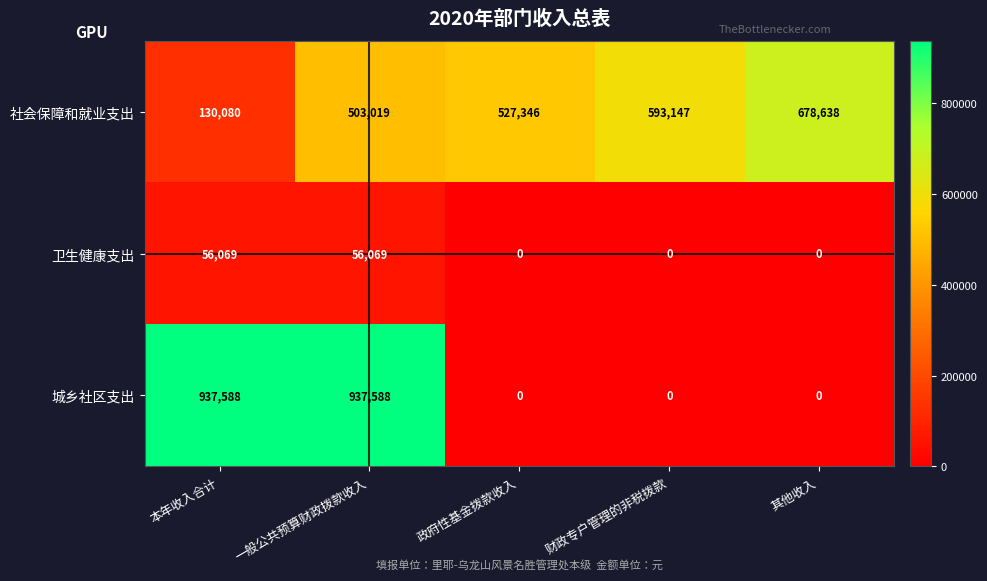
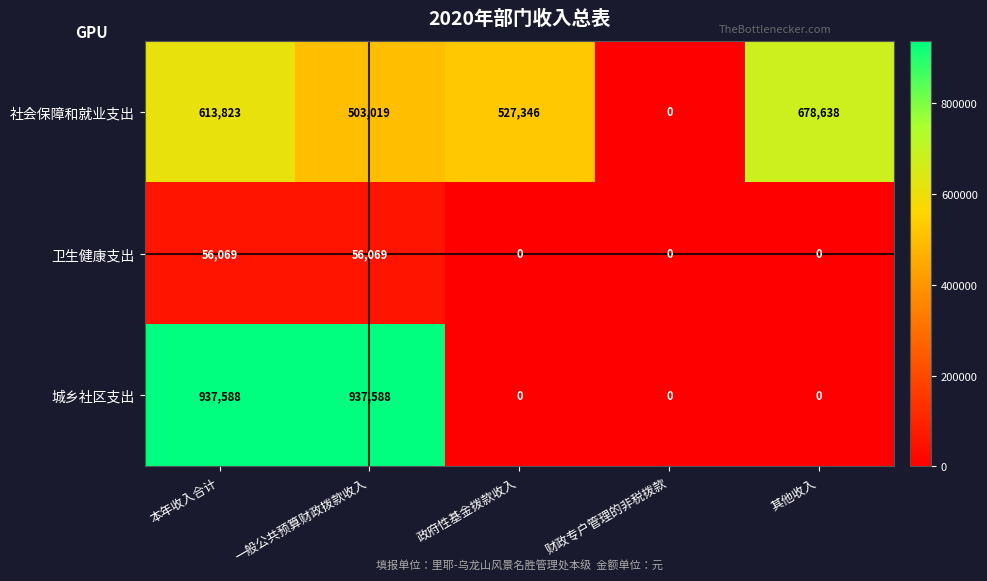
  {
    "社会保障和就业支出": {
-     "本年收入合计": "130,080",
+     "本年收入合计": "613,823",
      "一般公共预算财政拨款收入": "503,019",
      "政府性基金拨款收入": "527,346",
-     "财政专户管理的非税拨款": "593,147",
+     "财政专户管理的非税拨款": "0",
      "其他收入": "678,638"
    },
    "卫生健康支出": {
      "本年收入合计": "56,069",
      "一般公共预算财政拨款收入": "56,069",
      "政府性基金拨款收入": "0",
      "财政专户管理的非税拨款": "0",
      "其他收入": "0"
    },
    "城乡社区支出": {
      "本年收入合计": "937,588",
      "一般公共预算财政拨款收入": "937,588",
      "政府性基金拨款收入": "0",
      "财政专户管理的非税拨款": "0",
      "其他收入": "0"
    }
  }
